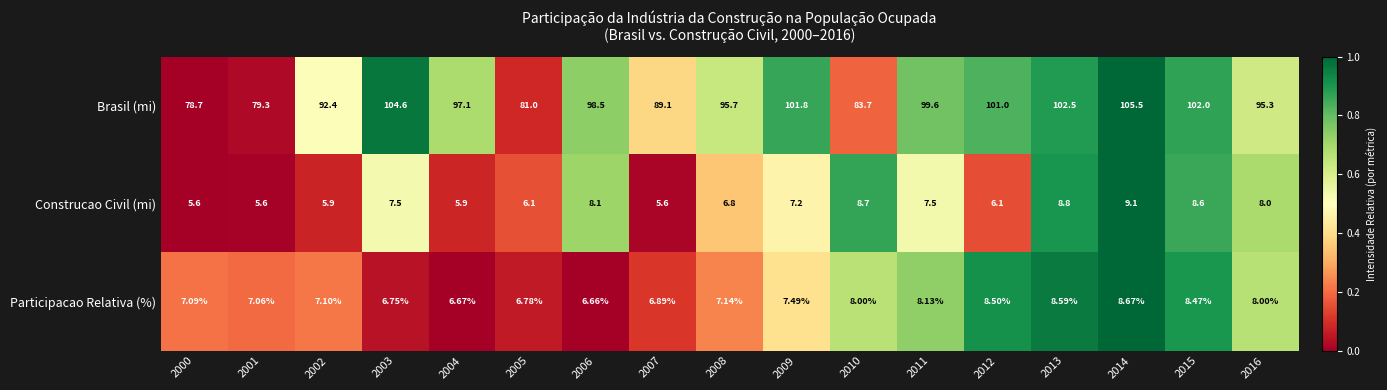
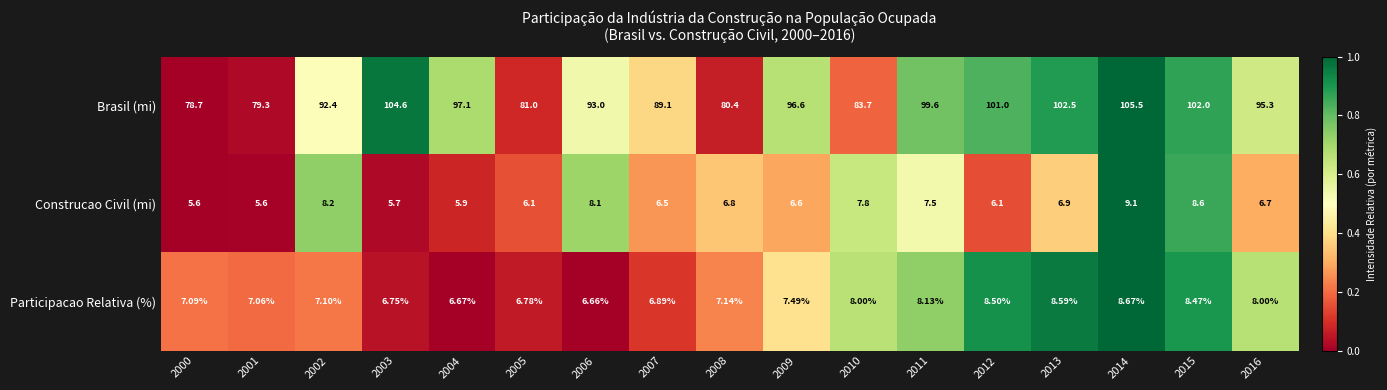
  {
    "Brasil (mi)": {
      "2000": "78.7",
      "2001": "79.3",
      "2002": "92.4",
      "2003": "104.6",
      "2004": "97.1",
      "2005": "81.0",
-     "2006": "98.5",
+     "2006": "93.0",
      "2007": "89.1",
-     "2008": "95.7",
-     "2009": "101.8",
+     "2008": "80.4",
+     "2009": "96.6",
      "2010": "83.7",
      "2011": "99.6",
      "2012": "101.0",
      "2013": "102.5",
      "2014": "105.5",
      "2015": "102.0",
      "2016": "95.3"
    },
    "Construcao Civil (mi)": {
      "2000": "5.6",
      "2001": "5.6",
-     "2002": "5.9",
-     "2003": "7.5",
+     "2002": "8.2",
+     "2003": "5.7",
      "2004": "5.9",
      "2005": "6.1",
      "2006": "8.1",
-     "2007": "5.6",
+     "2007": "6.5",
      "2008": "6.8",
-     "2009": "7.2",
-     "2010": "8.7",
+     "2009": "6.6",
+     "2010": "7.8",
      "2011": "7.5",
      "2012": "6.1",
-     "2013": "8.8",
+     "2013": "6.9",
      "2014": "9.1",
      "2015": "8.6",
-     "2016": "8.0"
+     "2016": "6.7"
    },
    "Participacao Relativa (%)": {
      "2000": "7.09%",
      "2001": "7.06%",
      "2002": "7.10%",
      "2003": "6.75%",
      "2004": "6.67%",
      "2005": "6.78%",
      "2006": "6.66%",
      "2007": "6.89%",
      "2008": "7.14%",
      "2009": "7.49%",
      "2010": "8.00%",
      "2011": "8.13%",
      "2012": "8.50%",
      "2013": "8.59%",
      "2014": "8.67%",
      "2015": "8.47%",
      "2016": "8.00%"
    }
  }
